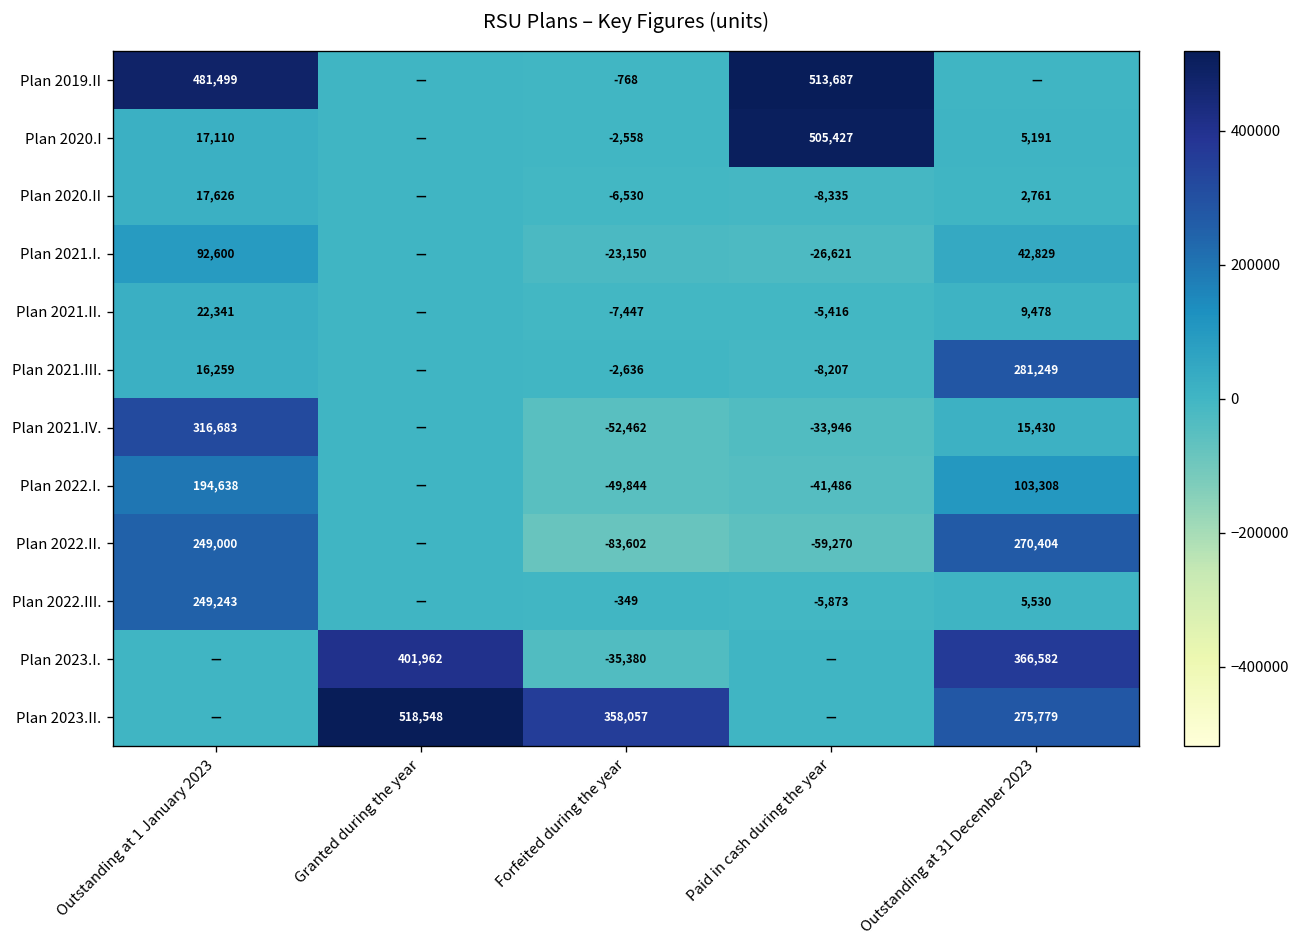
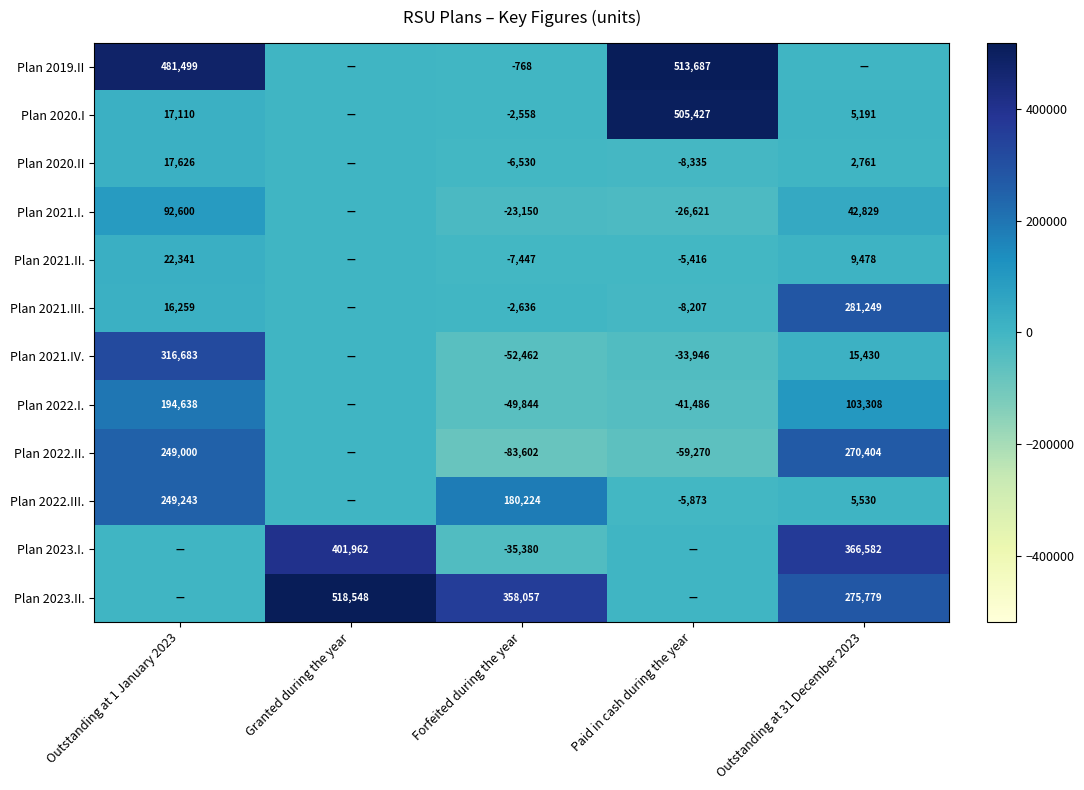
  {
    "Plan 2019.II": {
      "Outstanding at 1 January 2023": "481,499",
      "Forfeited during the year": "-768",
      "Paid in cash during the year": "513,687"
    },
    "Plan 2020.I": {
      "Outstanding at 1 January 2023": "17,110",
      "Forfeited during the year": "-2,558",
      "Paid in cash during the year": "505,427",
      "Outstanding at 31 December 2023": "5,191"
    },
    "Plan 2020.II": {
      "Outstanding at 1 January 2023": "17,626",
      "Forfeited during the year": "-6,530",
      "Paid in cash during the year": "-8,335",
      "Outstanding at 31 December 2023": "2,761"
    },
    "Plan 2021.I.": {
      "Outstanding at 1 January 2023": "92,600",
      "Forfeited during the year": "-23,150",
      "Paid in cash during the year": "-26,621",
      "Outstanding at 31 December 2023": "42,829"
    },
    "Plan 2021.II.": {
      "Outstanding at 1 January 2023": "22,341",
      "Forfeited during the year": "-7,447",
      "Paid in cash during the year": "-5,416",
      "Outstanding at 31 December 2023": "9,478"
    },
    "Plan 2021.III.": {
      "Outstanding at 1 January 2023": "16,259",
      "Forfeited during the year": "-2,636",
      "Paid in cash during the year": "-8,207",
      "Outstanding at 31 December 2023": "281,249"
    },
    "Plan 2021.IV.": {
      "Outstanding at 1 January 2023": "316,683",
      "Forfeited during the year": "-52,462",
      "Paid in cash during the year": "-33,946",
      "Outstanding at 31 December 2023": "15,430"
    },
    "Plan 2022.I.": {
      "Outstanding at 1 January 2023": "194,638",
      "Forfeited during the year": "-49,844",
      "Paid in cash during the year": "-41,486",
      "Outstanding at 31 December 2023": "103,308"
    },
    "Plan 2022.II.": {
      "Outstanding at 1 January 2023": "249,000",
      "Forfeited during the year": "-83,602",
      "Paid in cash during the year": "-59,270",
      "Outstanding at 31 December 2023": "270,404"
    },
    "Plan 2022.III.": {
      "Outstanding at 1 January 2023": "249,243",
-     "Forfeited during the year": "-349",
+     "Forfeited during the year": "180,224",
      "Paid in cash during the year": "-5,873",
      "Outstanding at 31 December 2023": "5,530"
    },
    "Plan 2023.I.": {
      "Granted during the year": "401,962",
      "Forfeited during the year": "-35,380",
      "Outstanding at 31 December 2023": "366,582"
    },
    "Plan 2023.II.": {
      "Granted during the year": "518,548",
      "Forfeited during the year": "358,057",
      "Outstanding at 31 December 2023": "275,779"
    }
  }
